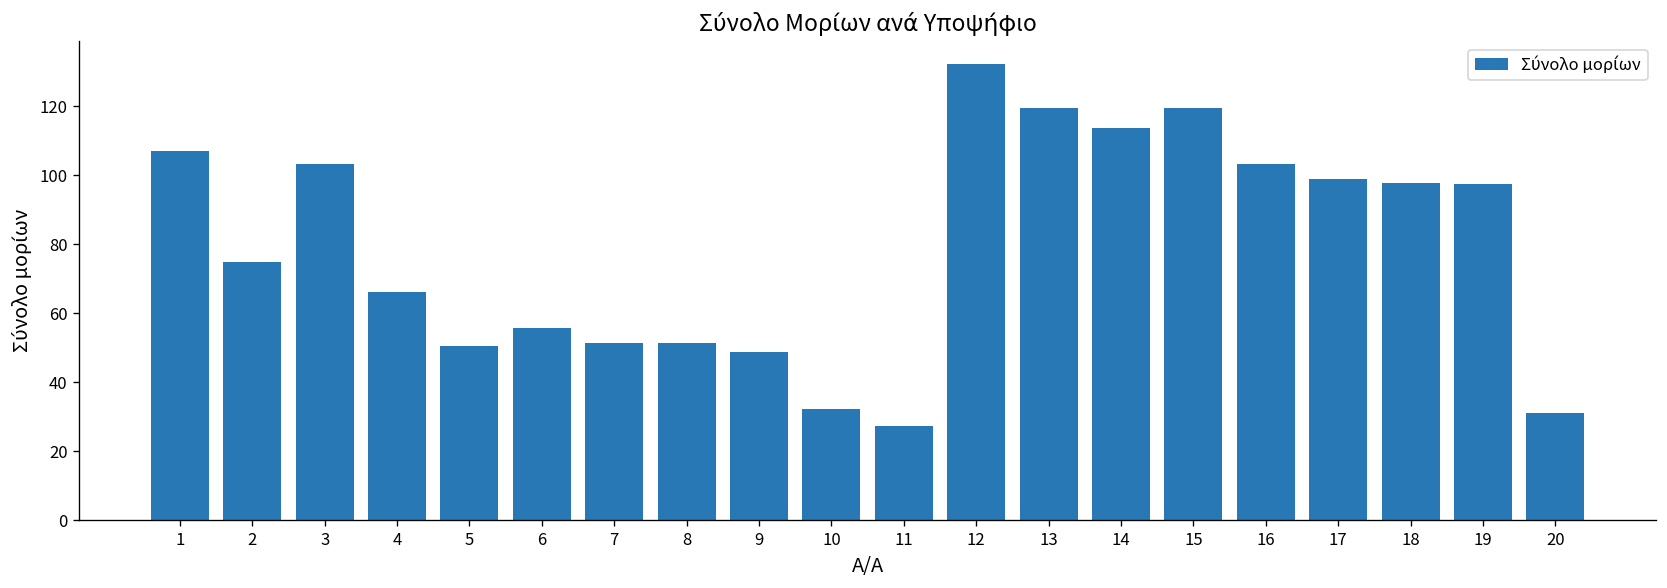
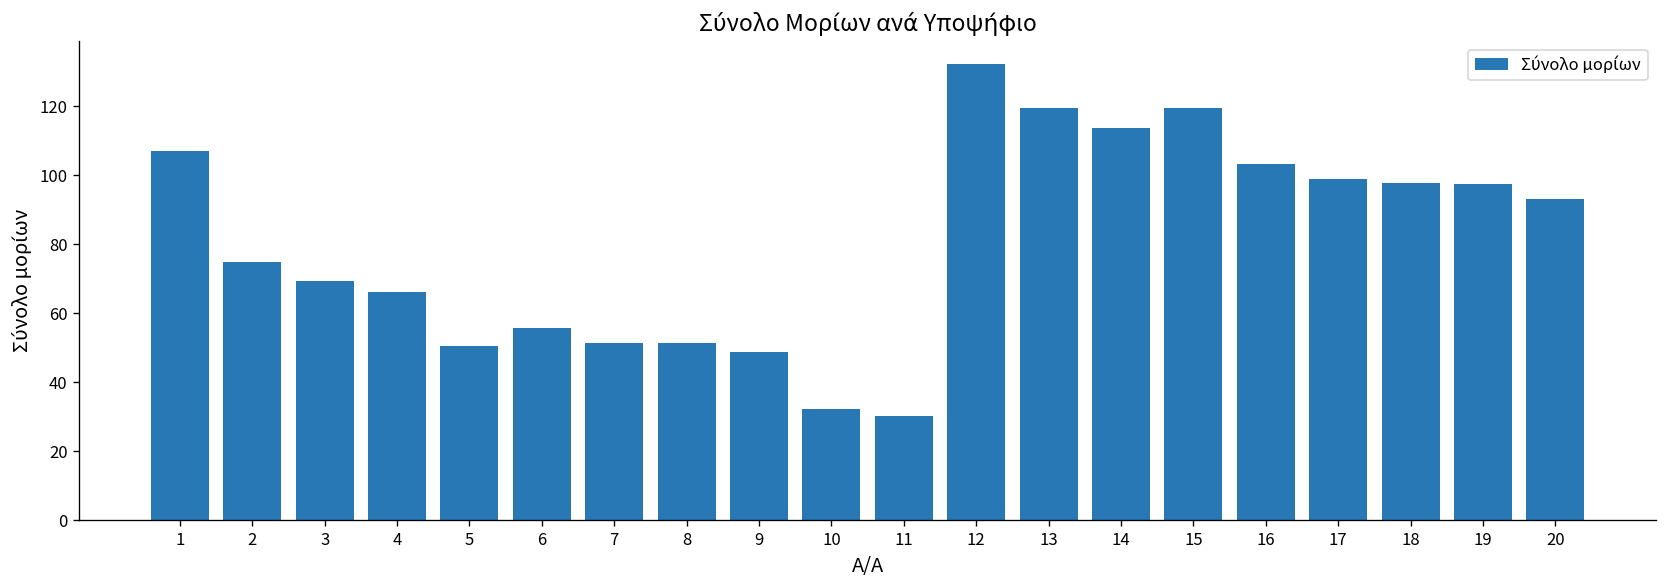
  {
    "1": 107,
    "2": 75,
-   "3": 103,
+   "3": 69,
    "4": 66,
    "5": 50,
    "6": 56,
    "7": 51,
    "8": 51,
    "9": 49,
    "10": 32,
-   "11": 27,
+   "11": 30,
    "12": 132,
    "13": 119,
    "14": 114,
    "15": 119,
    "16": 103,
    "17": 99,
    "18": 98,
    "19": 97,
-   "20": 31
+   "20": 93
  }
